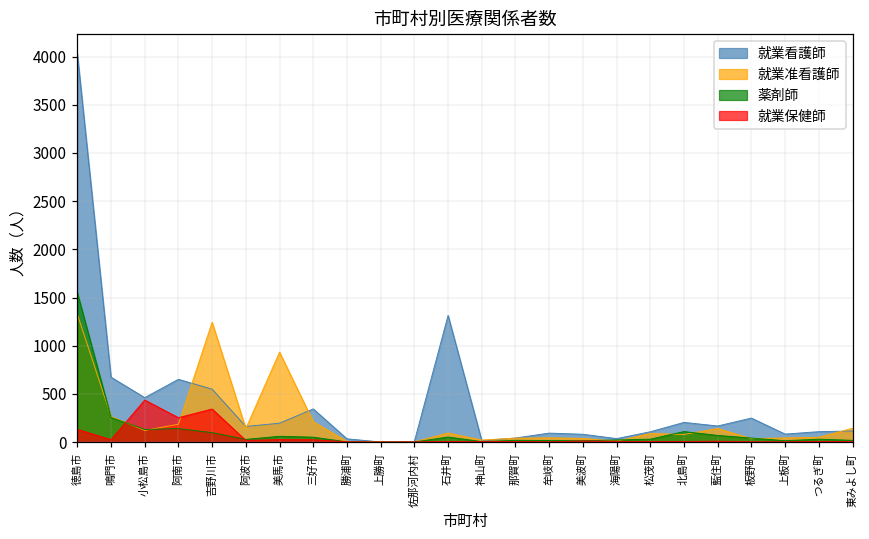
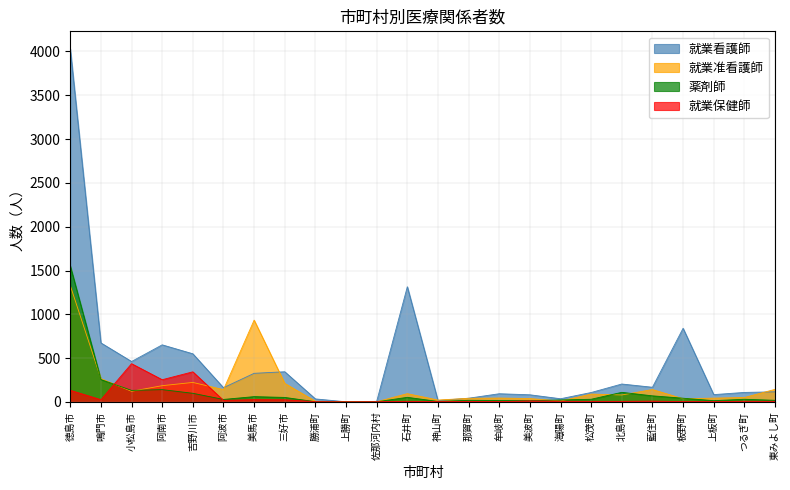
  {
    "就業看護師": {
      "徳島市": 4000,
      "鳴門市": 700,
      "阿南市": 700,
      "吉野川市": 600,
-     "美馬市": 200,
+     "美馬市": 300,
      "三好市": 300,
      "石井町": 1300,
      "牟岐町": 100,
      "美波町": 100,
      "北島町": 200,
-     "板野町": 300,
+     "板野町": 800,
      "上板町": 100,
      "つるぎ町": 100
    },
    "就業准看護師": {
      "徳島市": 1300,
      "阿南市": 200,
-     "吉野川市": 1200,
+     "吉野川市": 200,
      "美馬市": 900,
      "三好市": 200,
      "石井町": 100,
      "北島町": 100,
      "上板町": 0
    },
    "薬剤師": {
      "徳島市": 1600,
      "阿南市": 100,
      "吉野川市": 100,
      "美馬市": 100,
      "石井町": 100,
      "北島町": 100,
      "藍住町": 100
    },
    "就業保健師": {
      "徳島市": 100,
      "鳴門市": 0,
      "阿南市": 300,
      "吉野川市": 300,
      "美馬市": 0,
      "石井町": 0,
      "北島町": 0,
      "藍住町": 0,
      "板野町": 0
    }
  }
